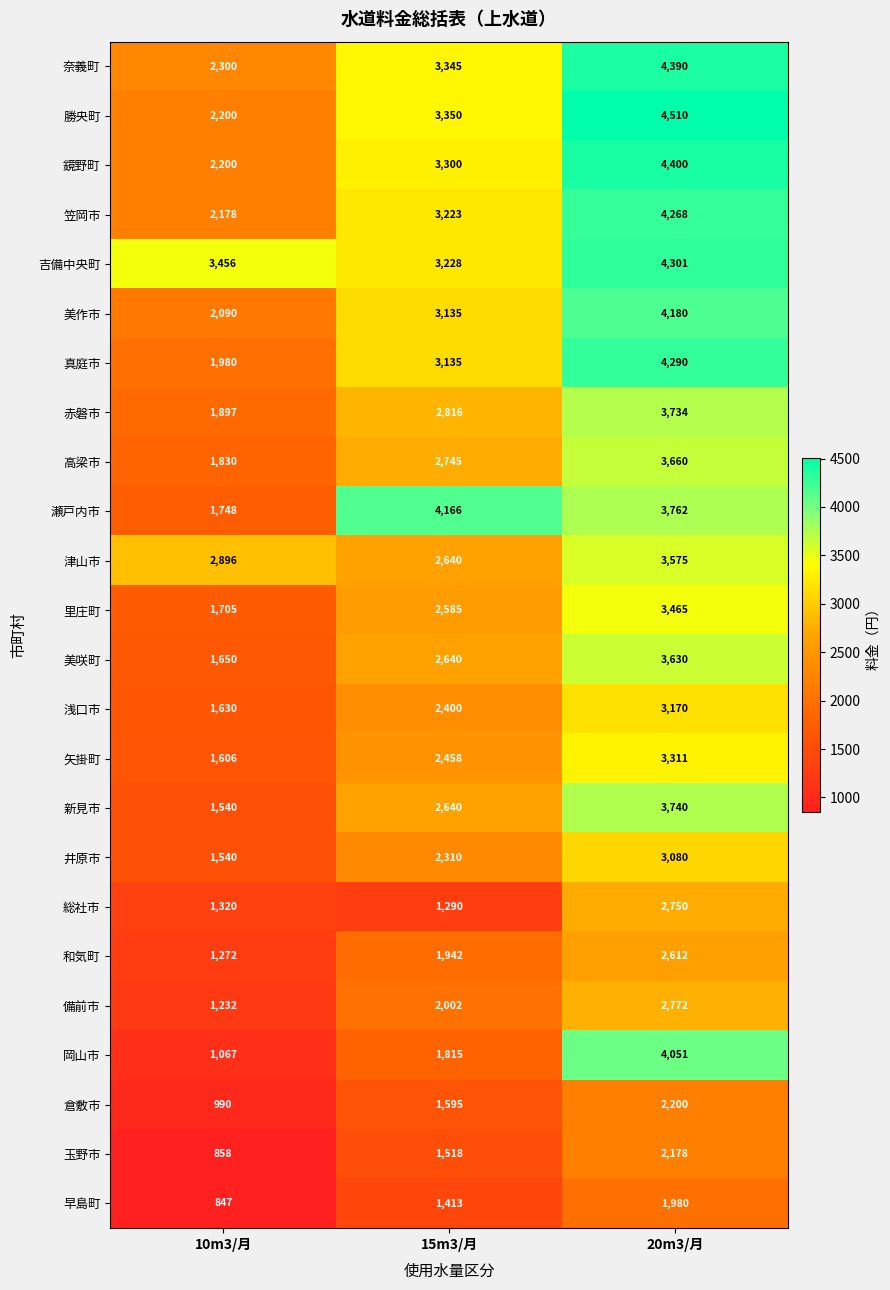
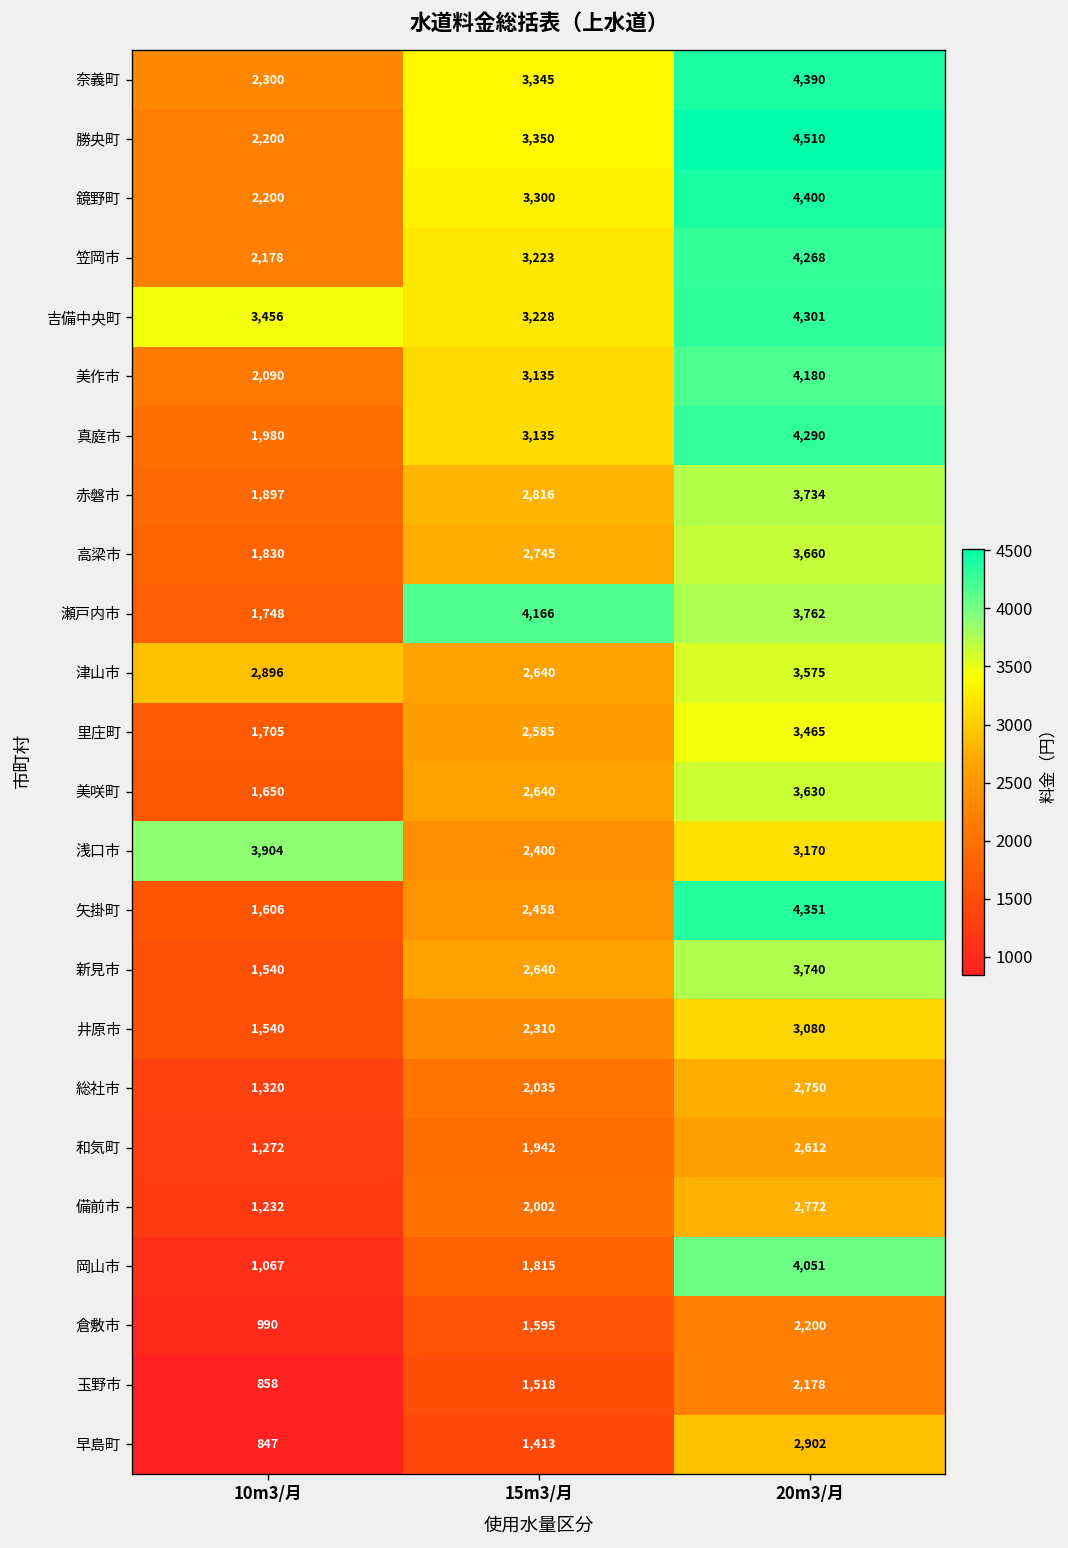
  {
    "奈義町": {
      "10m3/月": "2,300",
      "15m3/月": "3,345",
      "20m3/月": "4,390"
    },
    "勝央町": {
      "10m3/月": "2,200",
      "15m3/月": "3,350",
      "20m3/月": "4,510"
    },
    "鏡野町": {
      "10m3/月": "2,200",
      "15m3/月": "3,300",
      "20m3/月": "4,400"
    },
    "笠岡市": {
      "10m3/月": "2,178",
      "15m3/月": "3,223",
      "20m3/月": "4,268"
    },
    "吉備中央町": {
      "10m3/月": "3,456",
      "15m3/月": "3,228",
      "20m3/月": "4,301"
    },
    "美作市": {
      "10m3/月": "2,090",
      "15m3/月": "3,135",
      "20m3/月": "4,180"
    },
    "真庭市": {
      "10m3/月": "1,980",
      "15m3/月": "3,135",
      "20m3/月": "4,290"
    },
    "赤磐市": {
      "10m3/月": "1,897",
      "15m3/月": "2,816",
      "20m3/月": "3,734"
    },
    "高梁市": {
      "10m3/月": "1,830",
      "15m3/月": "2,745",
      "20m3/月": "3,660"
    },
    "瀬戸内市": {
      "10m3/月": "1,748",
      "15m3/月": "4,166",
      "20m3/月": "3,762"
    },
    "津山市": {
      "10m3/月": "2,896",
      "15m3/月": "2,640",
      "20m3/月": "3,575"
    },
    "里庄町": {
      "10m3/月": "1,705",
      "15m3/月": "2,585",
      "20m3/月": "3,465"
    },
    "美咲町": {
      "10m3/月": "1,650",
      "15m3/月": "2,640",
      "20m3/月": "3,630"
    },
    "浅口市": {
-     "10m3/月": "1,630",
+     "10m3/月": "3,904",
      "15m3/月": "2,400",
      "20m3/月": "3,170"
    },
    "矢掛町": {
      "10m3/月": "1,606",
      "15m3/月": "2,458",
-     "20m3/月": "3,311"
+     "20m3/月": "4,351"
    },
    "新見市": {
      "10m3/月": "1,540",
      "15m3/月": "2,640",
      "20m3/月": "3,740"
    },
    "井原市": {
      "10m3/月": "1,540",
      "15m3/月": "2,310",
      "20m3/月": "3,080"
    },
    "総社市": {
      "10m3/月": "1,320",
-     "15m3/月": "1,290",
+     "15m3/月": "2,035",
      "20m3/月": "2,750"
    },
    "和気町": {
      "10m3/月": "1,272",
      "15m3/月": "1,942",
      "20m3/月": "2,612"
    },
    "備前市": {
      "10m3/月": "1,232",
      "15m3/月": "2,002",
      "20m3/月": "2,772"
    },
    "岡山市": {
      "10m3/月": "1,067",
      "15m3/月": "1,815",
      "20m3/月": "4,051"
    },
    "倉敷市": {
      "10m3/月": "990",
      "15m3/月": "1,595",
      "20m3/月": "2,200"
    },
    "玉野市": {
      "10m3/月": "858",
      "15m3/月": "1,518",
      "20m3/月": "2,178"
    },
    "早島町": {
      "10m3/月": "847",
      "15m3/月": "1,413",
-     "20m3/月": "1,980"
+     "20m3/月": "2,902"
    }
  }
